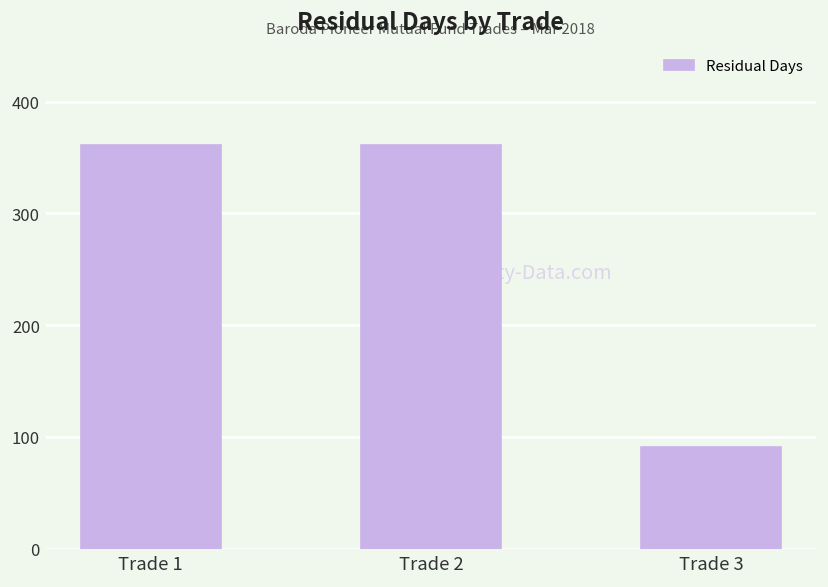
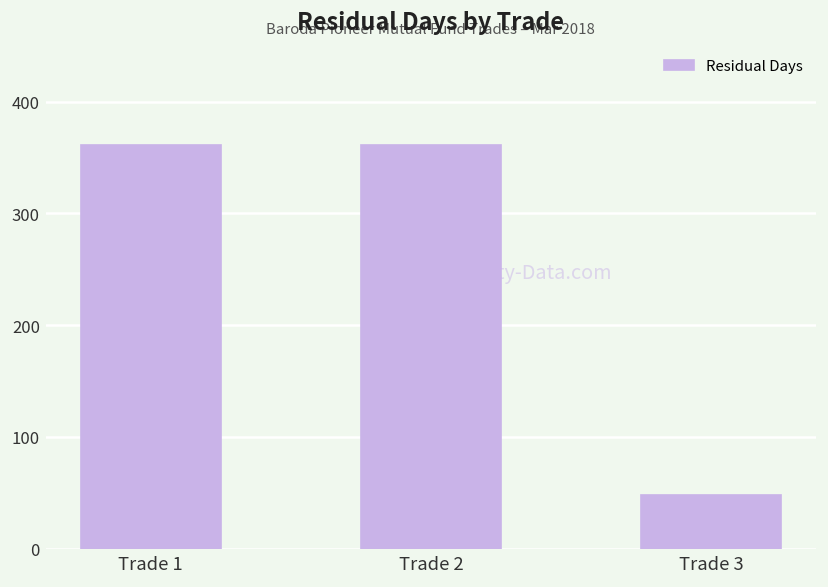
  {
    "Trade 1": 360,
    "Trade 2": 360,
-   "Trade 3": 90
+   "Trade 3": 50
  }
